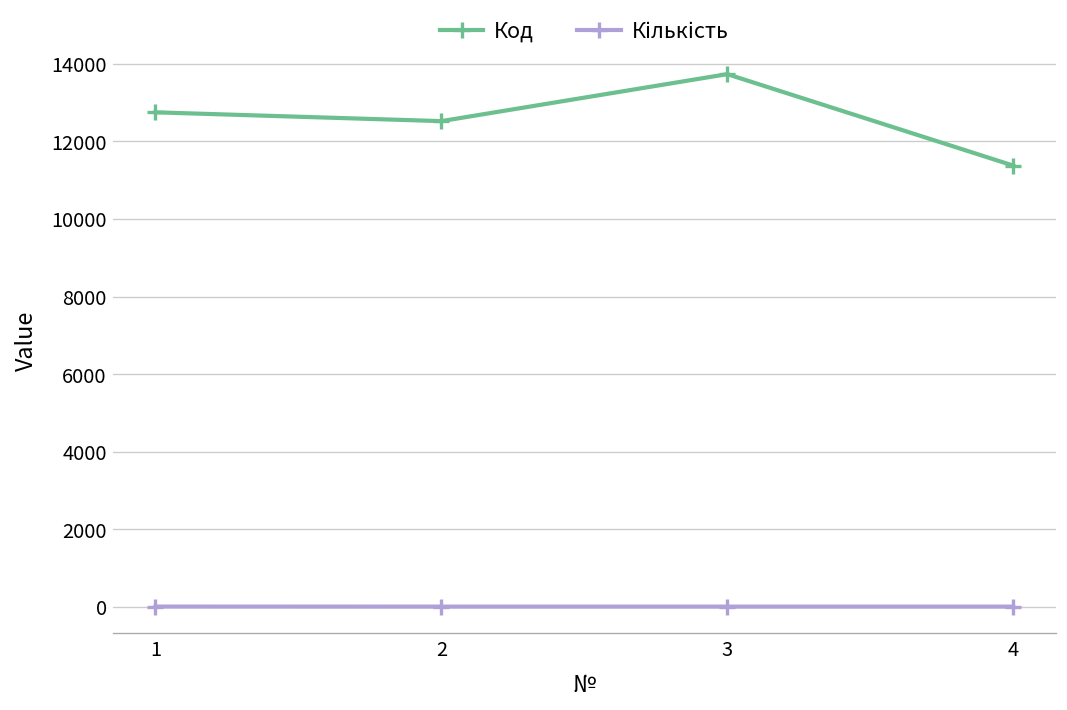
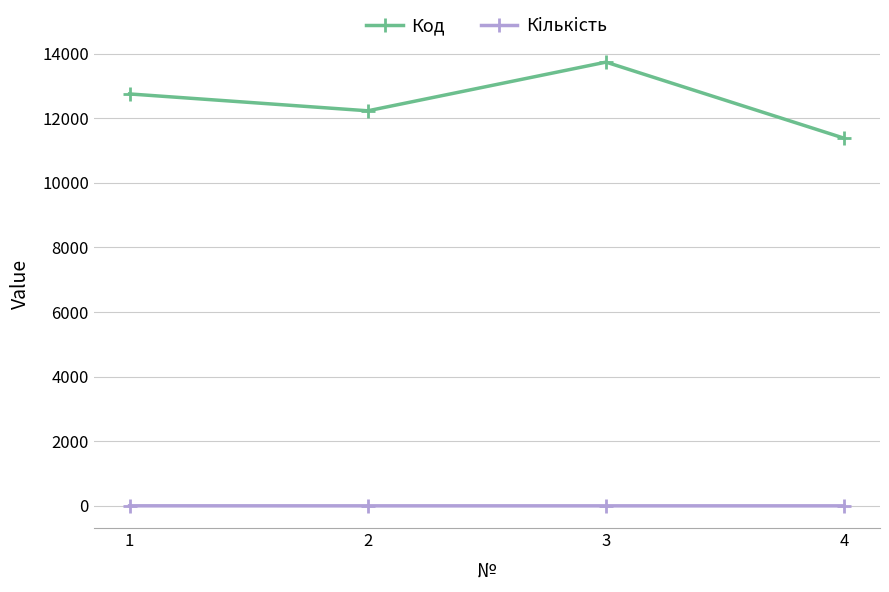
  {
    "Код": {
      "1": 12800,
-     "2": 12500,
+     "2": 12200,
      "3": 13700,
      "4": 11400
    },
    "Кількість": {
      "1": 0,
      "2": 0,
      "3": 0,
      "4": 0
    }
  }
